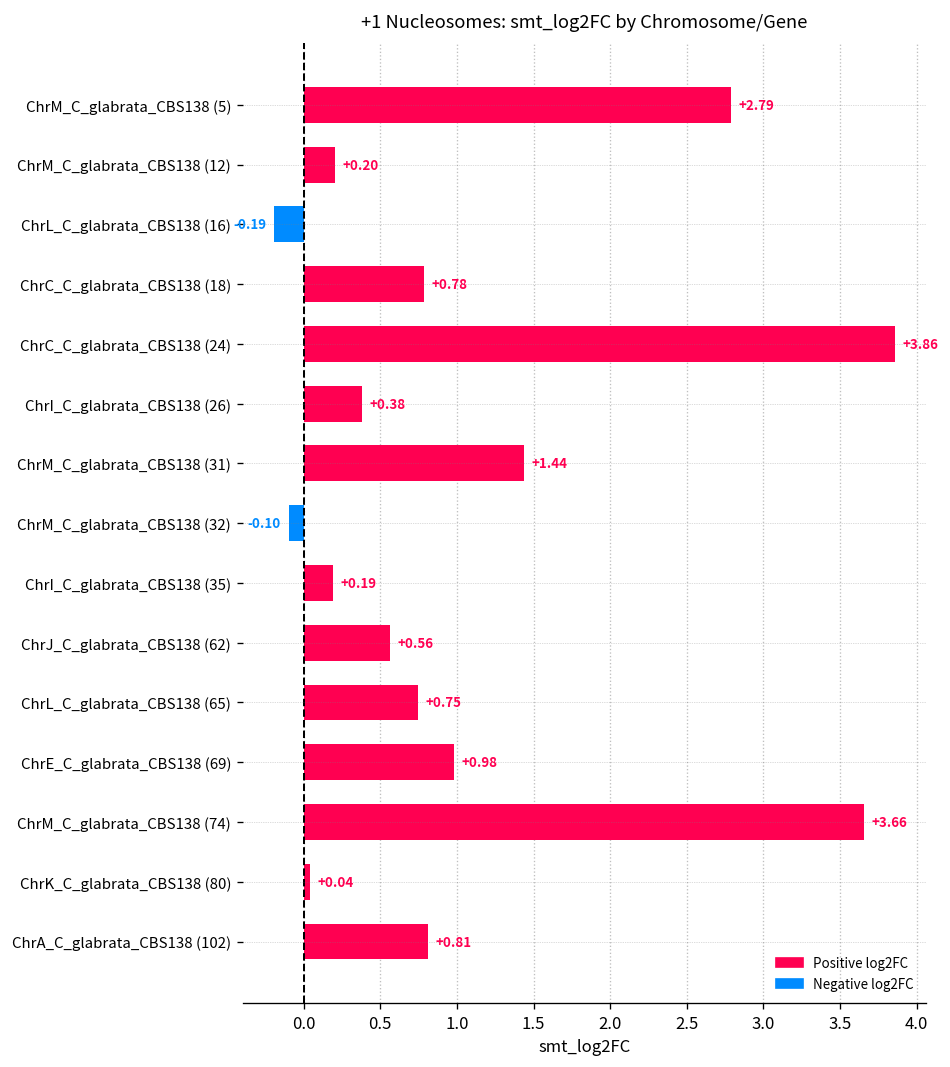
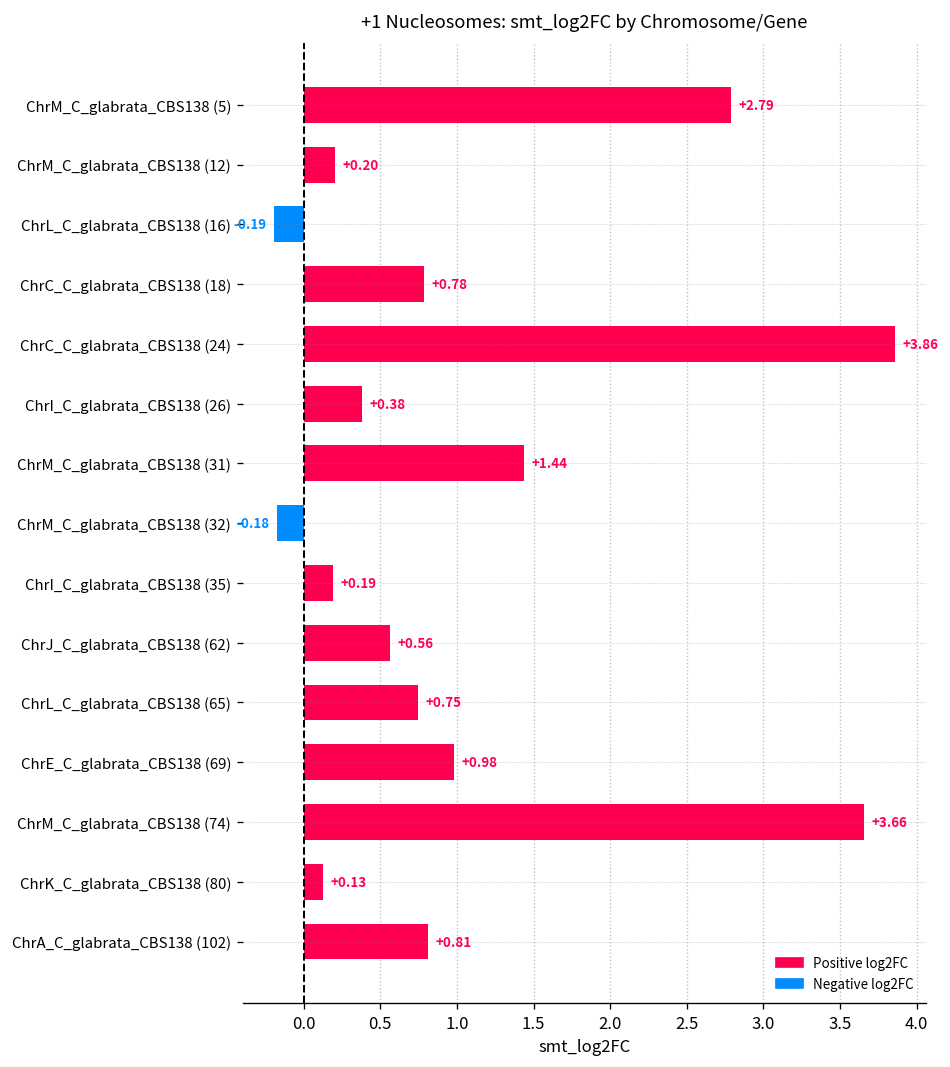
  {
    "ChrM_C_glabrata_CBS138 (5)": "+2.79",
    "ChrM_C_glabrata_CBS138 (12)": "+0.20",
    "ChrL_C_glabrata_CBS138 (16)": "-0.19",
    "ChrC_C_glabrata_CBS138 (18)": "+0.78",
    "ChrC_C_glabrata_CBS138 (24)": "+3.86",
    "ChrI_C_glabrata_CBS138 (26)": "+0.38",
    "ChrM_C_glabrata_CBS138 (31)": "+1.44",
-   "ChrM_C_glabrata_CBS138 (32)": "-0.10",
+   "ChrM_C_glabrata_CBS138 (32)": "-0.18",
    "ChrI_C_glabrata_CBS138 (35)": "+0.19",
    "ChrJ_C_glabrata_CBS138 (62)": "+0.56",
    "ChrL_C_glabrata_CBS138 (65)": "+0.75",
    "ChrE_C_glabrata_CBS138 (69)": "+0.98",
    "ChrM_C_glabrata_CBS138 (74)": "+3.66",
-   "ChrK_C_glabrata_CBS138 (80)": "+0.04",
+   "ChrK_C_glabrata_CBS138 (80)": "+0.13",
    "ChrA_C_glabrata_CBS138 (102)": "+0.81"
  }
